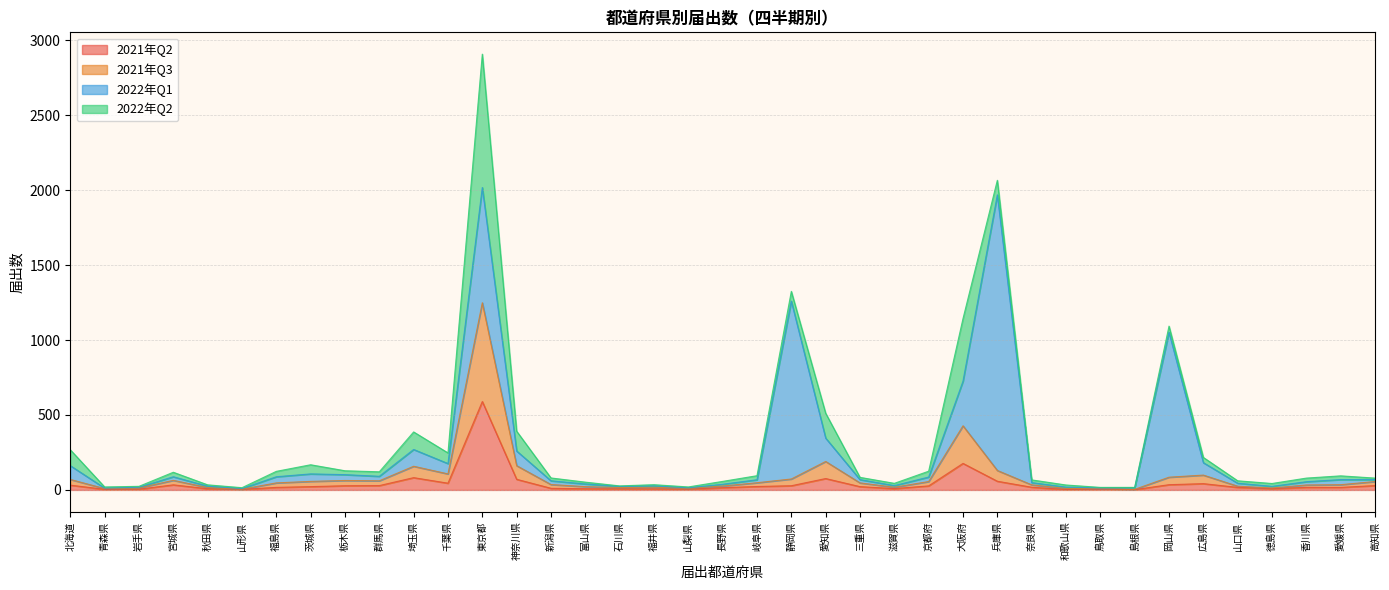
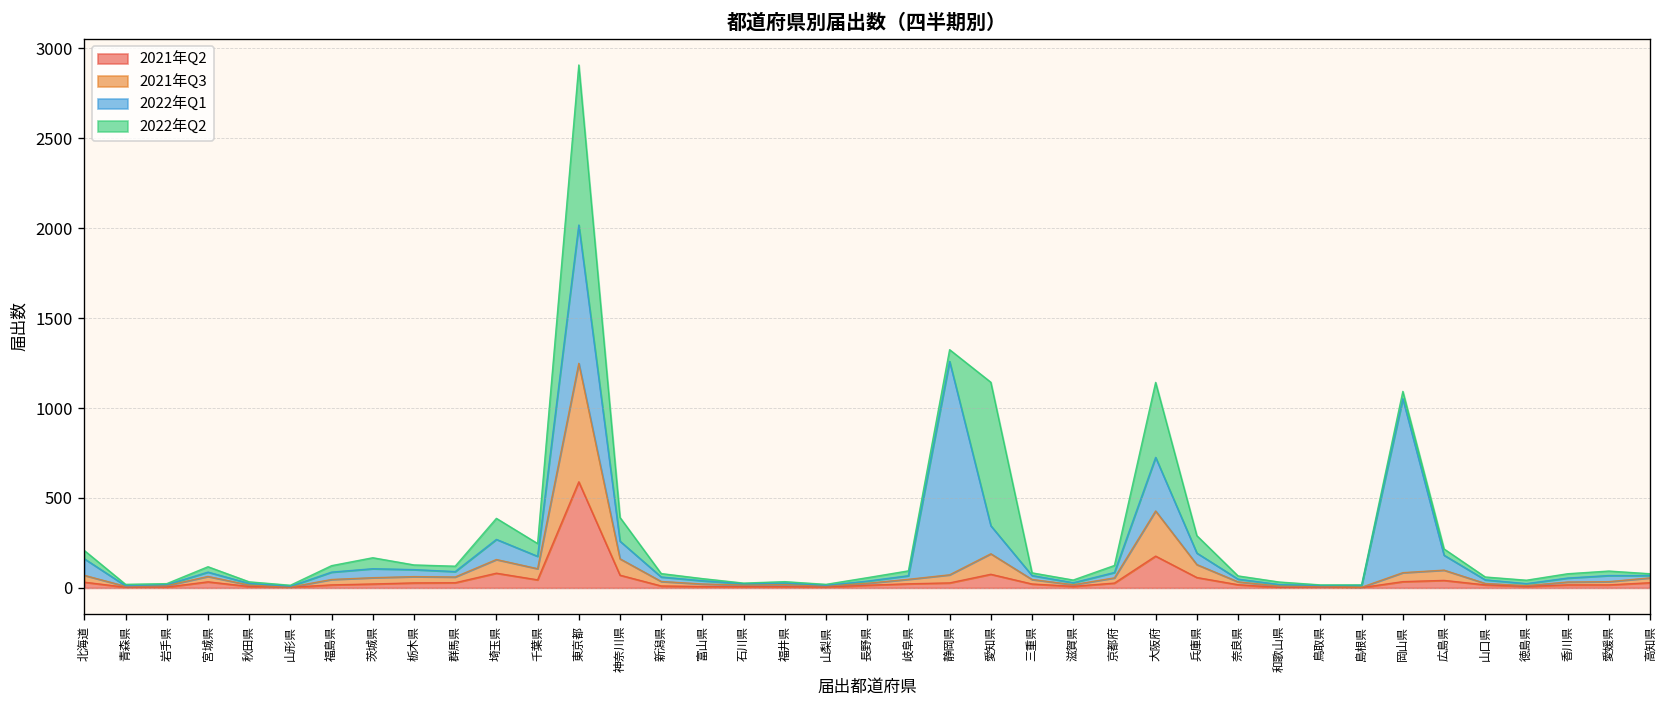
  {
    "2022年Q1": {
      "北海道": 90,
      "宮城県": 20,
      "福島県": 40,
      "茨城県": 50,
      "栃木県": 40,
      "群馬県": 30,
      "埼玉県": 110,
      "千葉県": 70,
      "東京都": 770,
      "神奈川県": 100,
      "新潟県": 30,
      "岐阜県": 20,
      "静岡県": 1190,
      "愛知県": 160,
      "京都府": 30,
      "大阪府": 300,
-     "兵庫県": 1840,
+     "兵庫県": 60,
      "岡山県": 970,
      "広島県": 80,
      "香川県": 20,
      "愛媛県": 30
    },
    "2022年Q2": {
-     "北海道": 110,
+     "北海道": 50,
      "宮城県": 30,
      "福島県": 40,
      "茨城県": 60,
      "栃木県": 30,
      "群馬県": 30,
      "埼玉県": 120,
      "千葉県": 70,
      "東京都": 890,
      "神奈川県": 130,
      "新潟県": 20,
      "長野県": 20,
      "岐阜県": 30,
      "静岡県": 70,
-     "愛知県": 170,
+     "愛知県": 800,
      "京都府": 40,
      "大阪府": 420,
      "兵庫県": 100,
      "奈良県": 20,
      "岡山県": 40,
      "広島県": 40,
      "徳島県": 20,
      "香川県": 20,
      "愛媛県": 30
    }
  }
